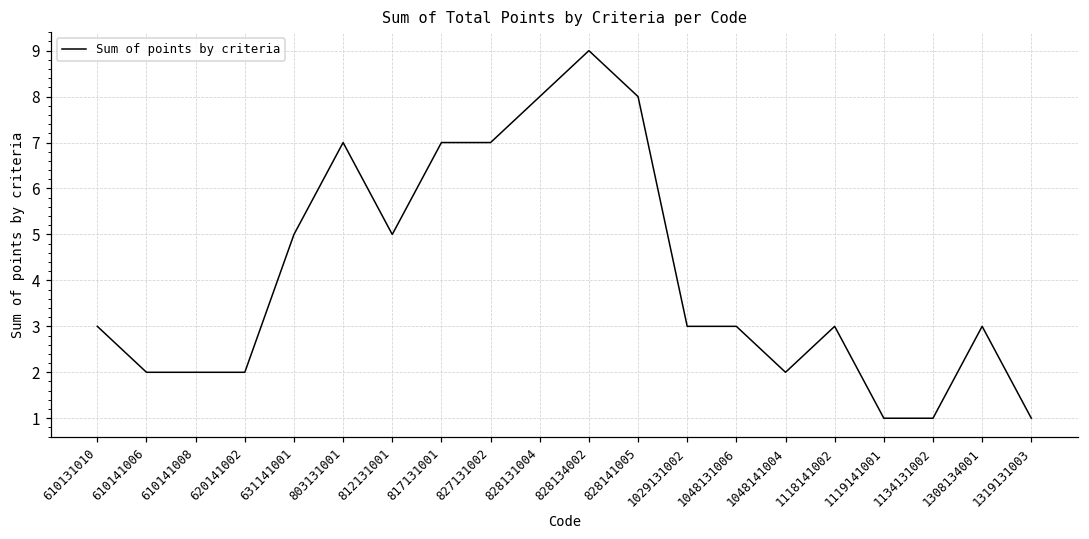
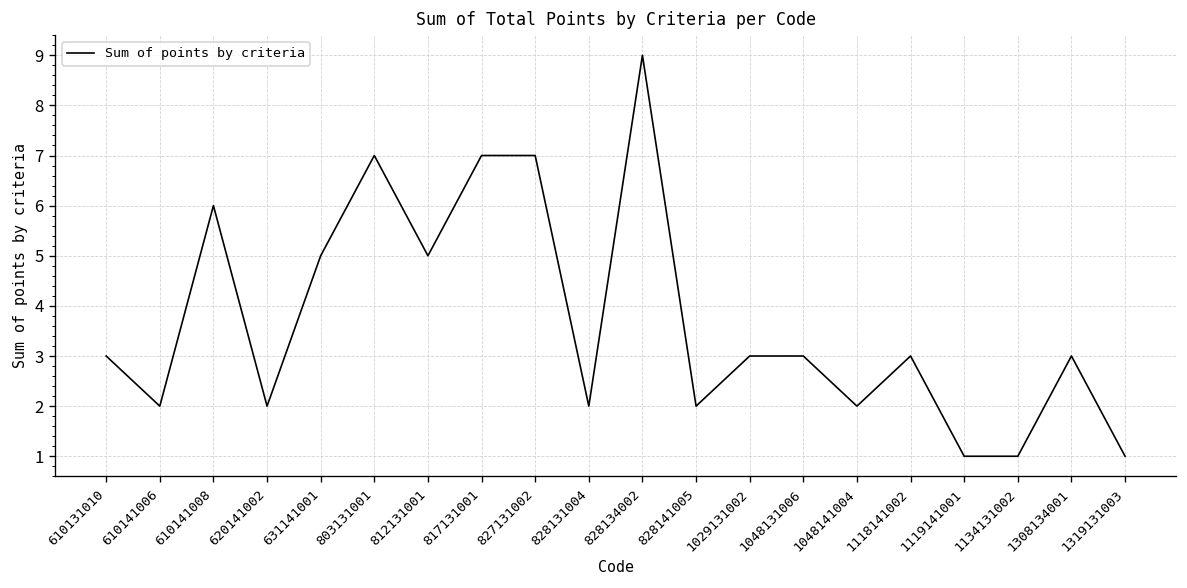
  {
    "610131010": 3,
    "610141006": 2,
-   "610141008": 2,
+   "610141008": 6,
    "620141002": 2,
    "631141001": 5,
    "803131001": 7,
    "812131001": 5,
    "817131001": 7,
    "827131002": 7,
-   "828131004": 8,
+   "828131004": 2,
    "828134002": 9,
-   "828141005": 8,
+   "828141005": 2,
    "1029131002": 3,
    "1048131006": 3,
    "1048141004": 2,
    "1118141002": 3,
    "1119141001": 1,
    "1134131002": 1,
    "1308134001": 3,
    "1319131003": 1
  }
